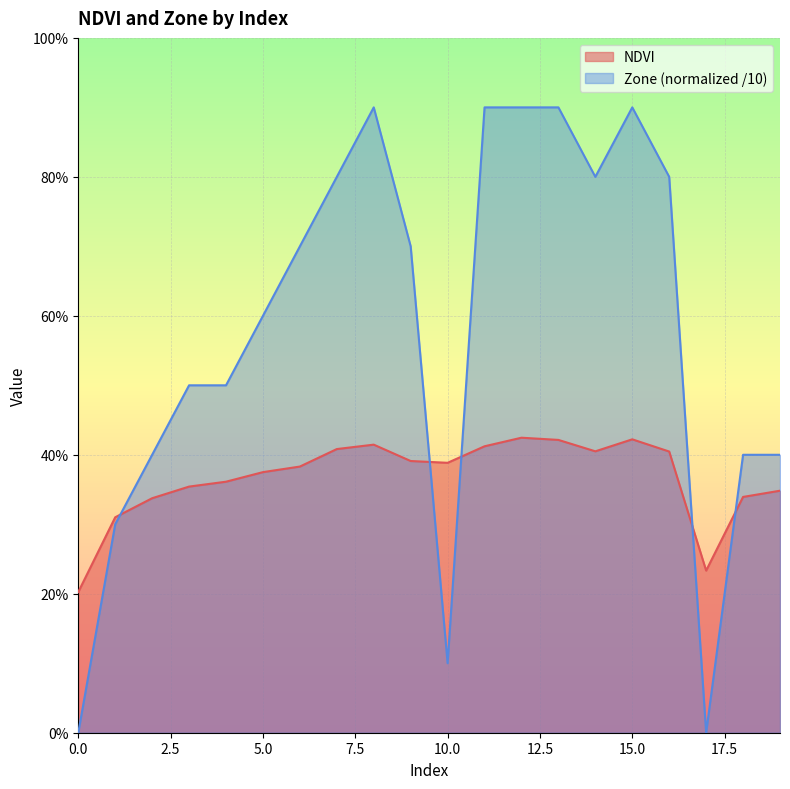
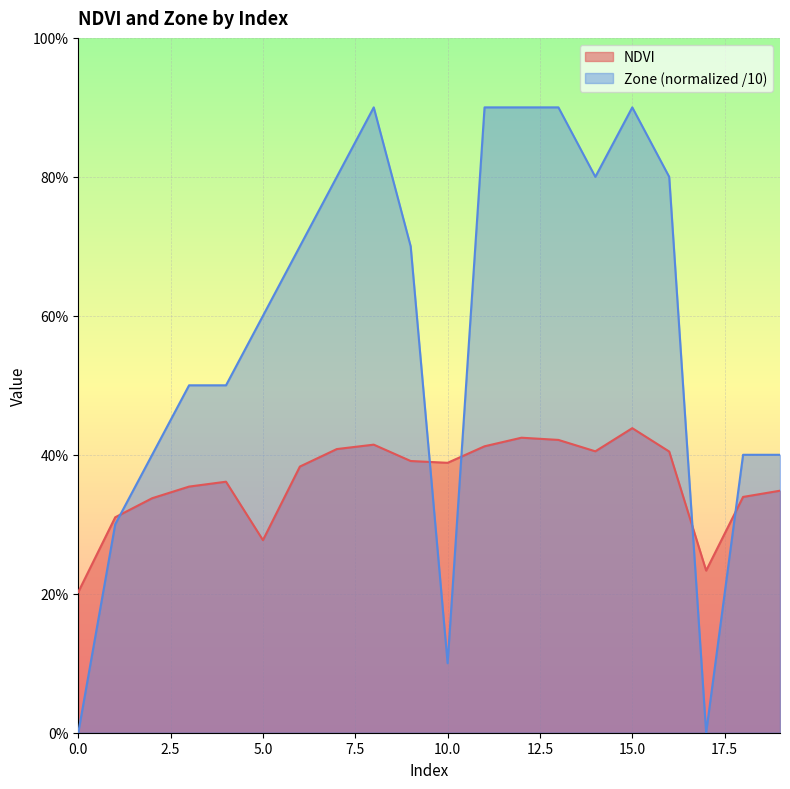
  {
    "NDVI": {
      "0.0": "20%",
-     "5.0": "38%",
+     "5.0": "28%",
      "10.0": "39%",
-     "15.0": "42%"
+     "15.0": "44%"
    },
    "Zone (normalized /10)": {
      "0.0": "0%",
      "5.0": "60%",
      "10.0": "10%",
      "15.0": "90%"
    }
  }
